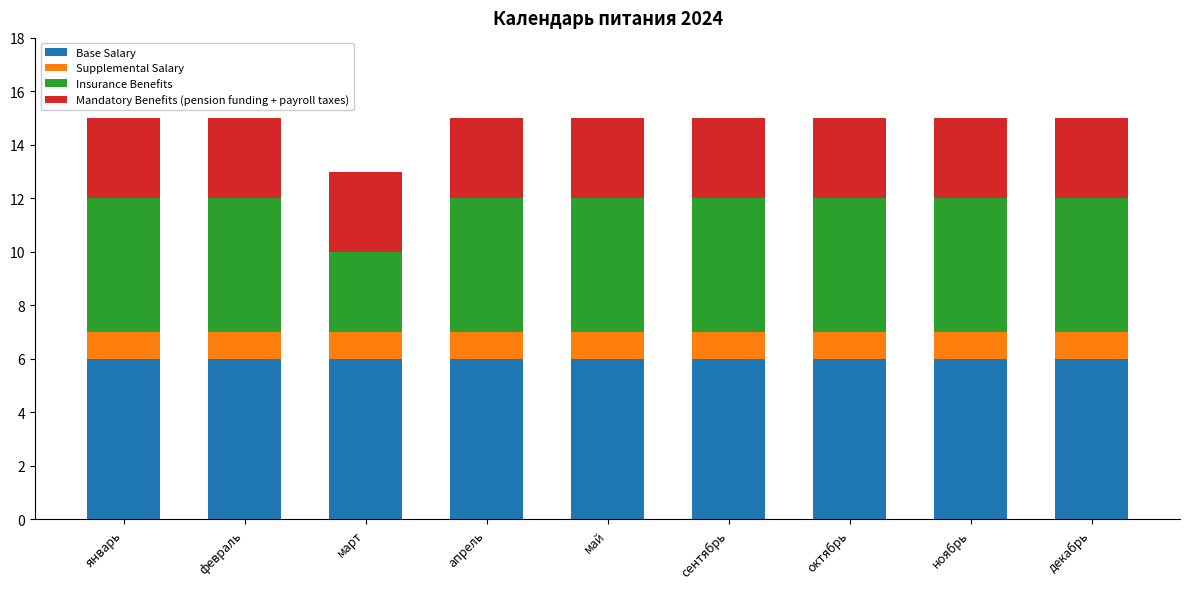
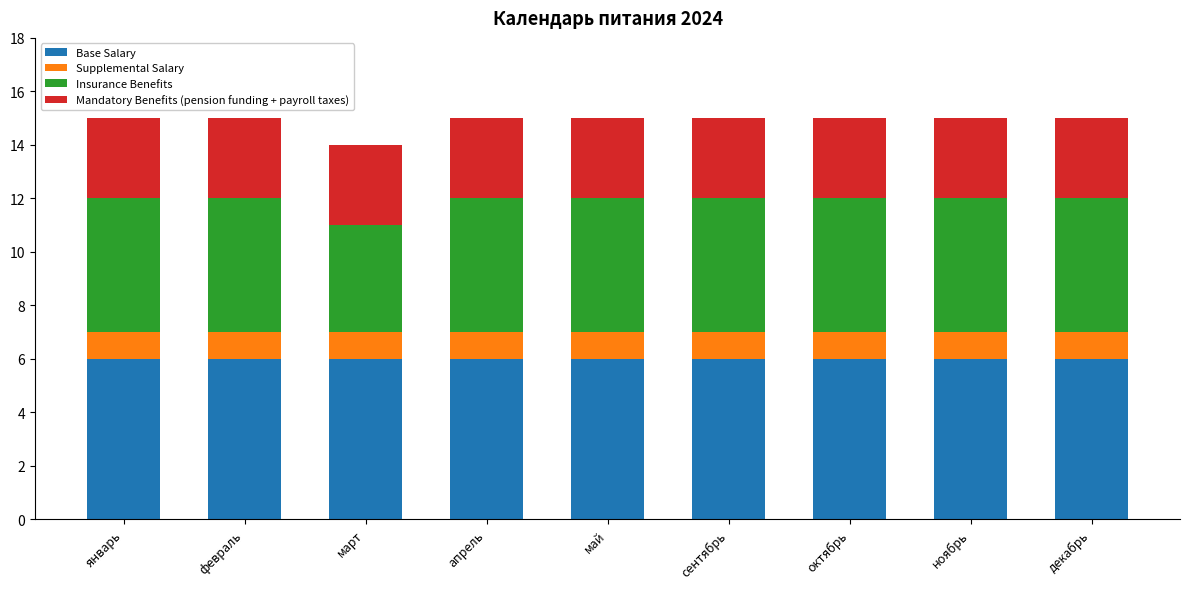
  {
    "Base Salary": {
      "январь": 6,
      "февраль": 6,
      "март": 6,
      "апрель": 6,
      "май": 6,
      "сентябрь": 6,
      "октябрь": 6,
      "ноябрь": 6,
      "декабрь": 6
    },
    "Supplemental Salary": {
      "январь": 1,
      "февраль": 1,
      "март": 1,
      "апрель": 1,
      "май": 1,
      "сентябрь": 1,
      "октябрь": 1,
      "ноябрь": 1,
      "декабрь": 1
    },
    "Insurance Benefits": {
      "январь": 5,
      "февраль": 5,
-     "март": 3,
+     "март": 4,
      "апрель": 5,
      "май": 5,
      "сентябрь": 5,
      "октябрь": 5,
      "ноябрь": 5,
      "декабрь": 5
    },
    "Mandatory Benefits (pension funding + payroll taxes)": {
      "январь": 3,
      "февраль": 3,
      "март": 3,
      "апрель": 3,
      "май": 3,
      "сентябрь": 3,
      "октябрь": 3,
      "ноябрь": 3,
      "декабрь": 3
    }
  }
